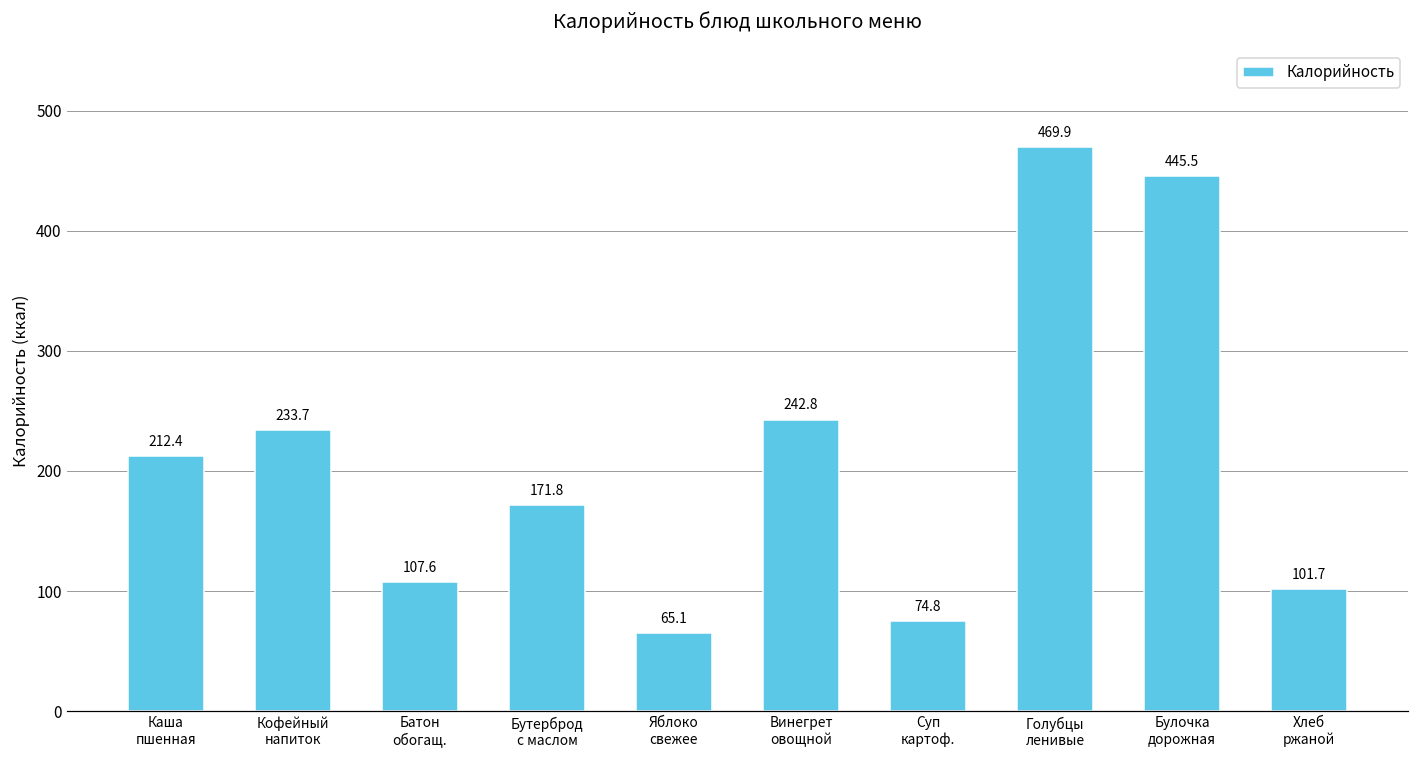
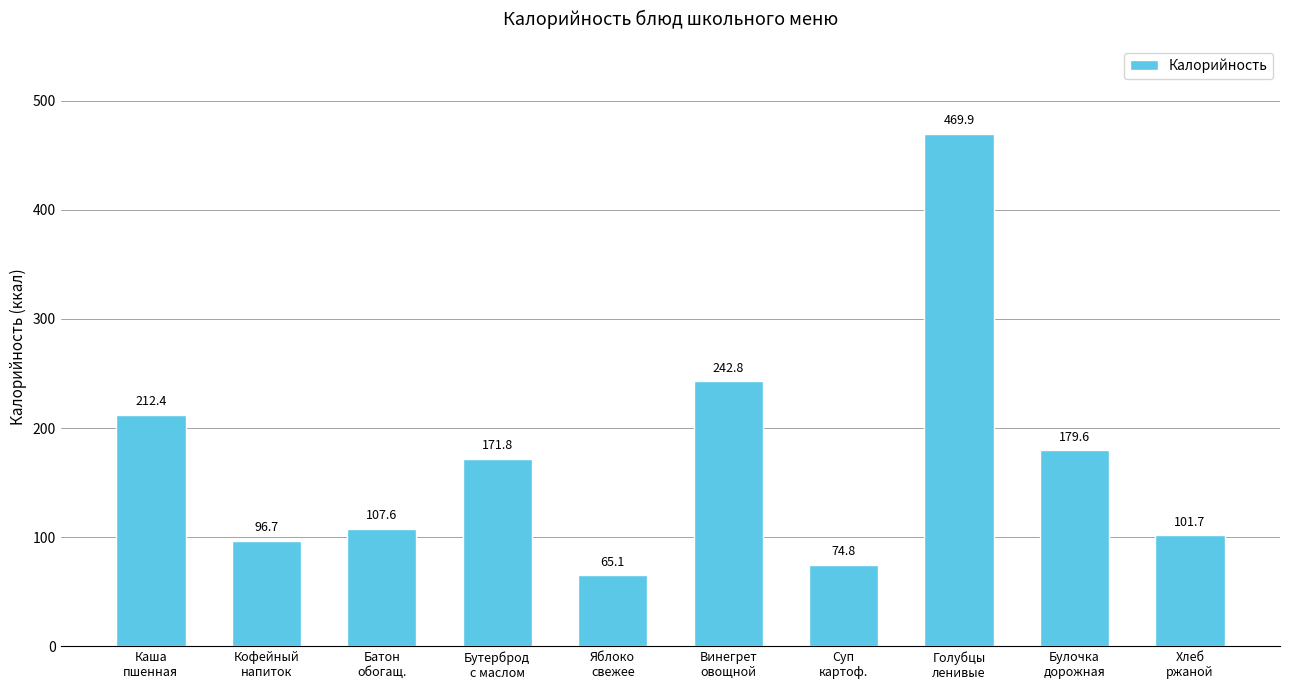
  {
    "Каша пшенная": 212.4,
-   "Кофейный напиток": 233.7,
+   "Кофейный напиток": 96.7,
    "Батон обогащ.": 107.6,
    "Бутерброд с маслом": 171.8,
    "Яблоко свежее": 65.1,
    "Винегрет овощной": 242.8,
    "Суп картоф.": 74.8,
    "Голубцы ленивые": 469.9,
-   "Булочка дорожная": 445.5,
+   "Булочка дорожная": 179.6,
    "Хлеб ржаной": 101.7
  }
